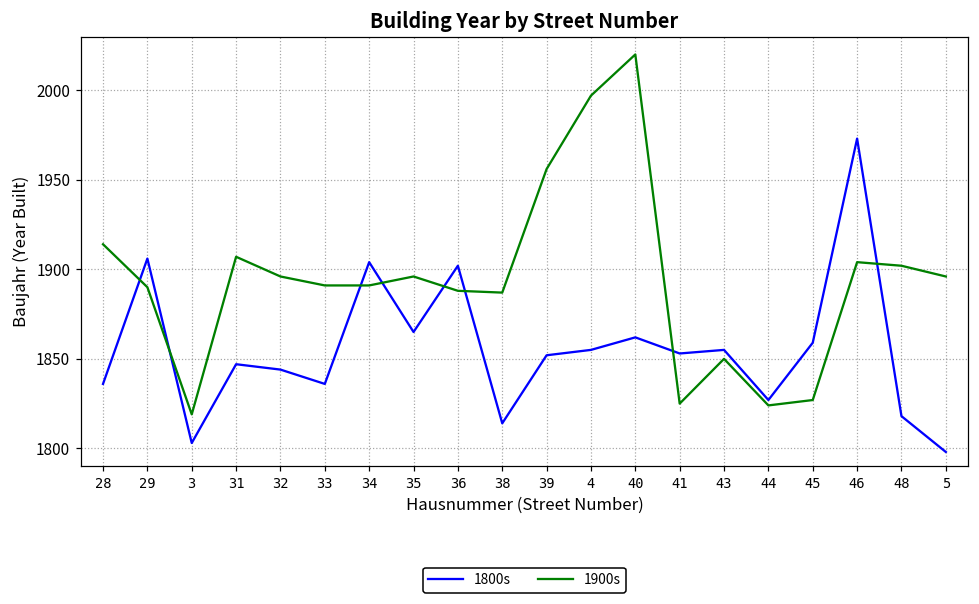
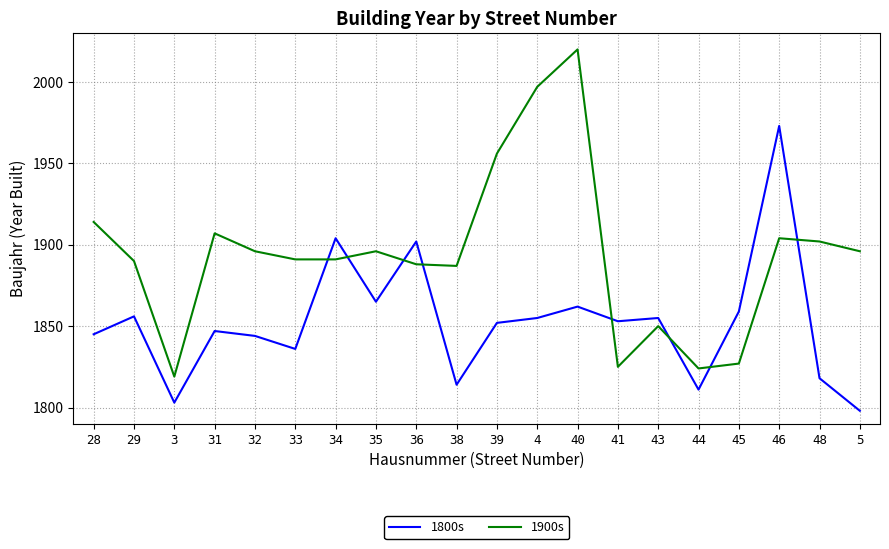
  {
    "1800s": {
-     "28": 1836,
-     "29": 1906,
+     "28": 1845,
+     "29": 1856,
      "3": 1803,
      "31": 1847,
      "32": 1844,
      "33": 1836,
      "34": 1904,
      "35": 1865,
      "36": 1902,
      "38": 1814,
      "39": 1852,
      "4": 1855,
      "40": 1862,
      "41": 1853,
      "43": 1855,
-     "44": 1827,
+     "44": 1811,
      "45": 1859,
      "46": 1973,
      "48": 1818,
      "5": 1798
    },
    "1900s": {
      "28": 1914,
      "29": 1890,
      "3": 1819,
      "31": 1907,
      "32": 1896,
      "33": 1891,
      "34": 1891,
      "35": 1896,
      "36": 1888,
      "38": 1887,
      "39": 1956,
      "4": 1997,
      "40": 2020,
      "41": 1825,
      "43": 1850,
      "44": 1824,
      "45": 1827,
      "46": 1904,
      "48": 1902,
      "5": 1896
    }
  }
